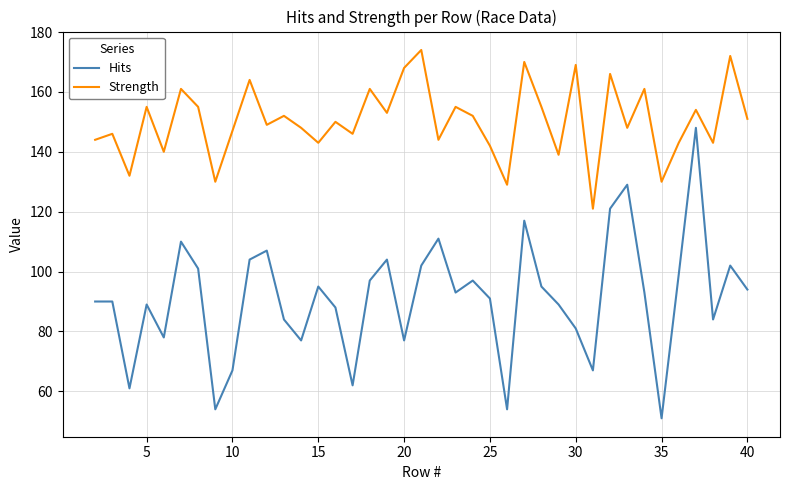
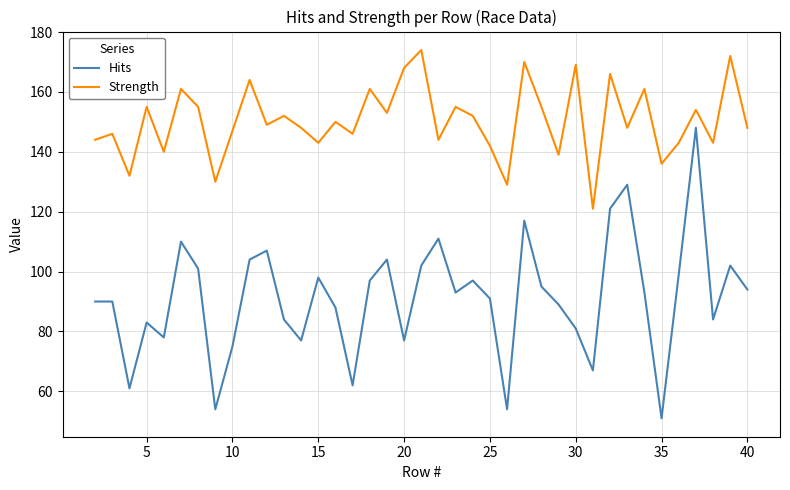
  {
    "Hits": {
-     "5": 89,
-     "10": 67,
-     "15": 95,
+     "5": 83,
+     "10": 75,
+     "15": 98,
      "20": 77,
      "25": 91,
      "30": 81,
      "35": 51,
      "40": 94
    },
    "Strength": {
      "5": 155,
      "10": 147,
      "15": 143,
      "20": 168,
      "25": 142,
      "30": 169,
-     "35": 130,
-     "40": 151
+     "35": 136,
+     "40": 148
    }
  }
